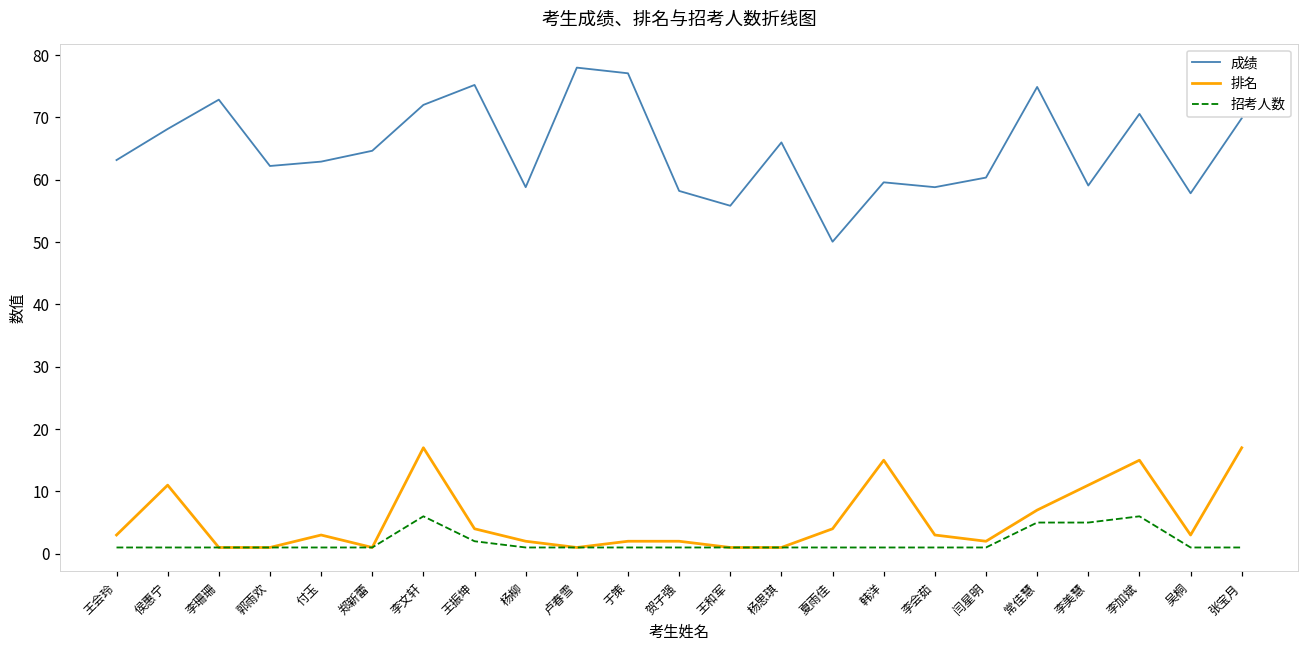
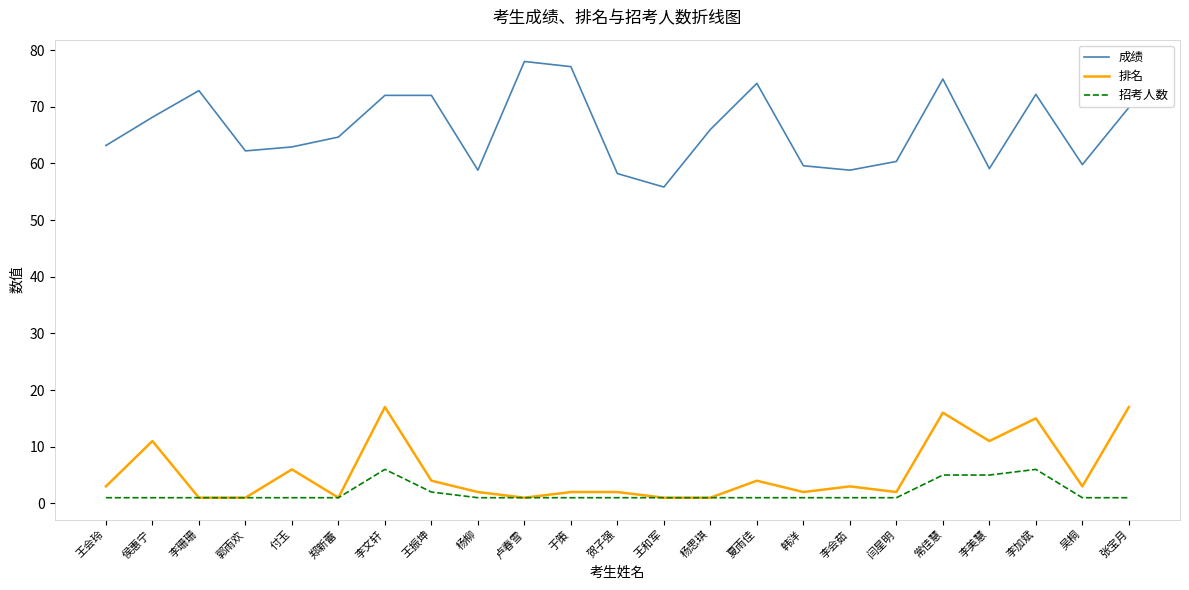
  {
    "成绩": {
      "王会玲": 63,
      "侯惠宁": 68,
      "李珊珊": 73,
      "郭雨欢": 62,
      "付玉": 63,
      "郑新蕾": 65,
      "李文轩": 72,
-     "王振坤": 75,
+     "王振坤": 72,
      "杨柳": 59,
      "卢春雪": 78,
      "于策": 77,
      "贺子强": 58,
      "王和军": 56,
      "杨思琪": 66,
-     "夏雨佳": 50,
+     "夏雨佳": 74,
      "韩洋": 60,
      "李会茹": 59,
      "闫星明": 60,
      "常佳慧": 75,
      "李美慧": 59,
-     "李加斌": 71,
-     "吴桐": 58,
+     "李加斌": 72,
+     "吴桐": 60,
      "张宝月": 70
    },
    "排名": {
      "王会玲": 3,
      "侯惠宁": 11,
-     "付玉": 3,
+     "付玉": 6,
      "李文轩": 17,
      "王振坤": 4,
      "杨柳": 2,
      "于策": 2,
      "贺子强": 2,
      "夏雨佳": 4,
-     "韩洋": 15,
+     "韩洋": 2,
      "李会茹": 3,
      "闫星明": 2,
-     "常佳慧": 7,
+     "常佳慧": 16,
      "李美慧": 11,
      "李加斌": 15,
      "吴桐": 3,
      "张宝月": 17
    },
    "招考人数": {
      "王会玲": 1,
      "侯惠宁": 1,
      "付玉": 1,
      "李文轩": 6,
      "王振坤": 2,
      "杨柳": 1,
      "于策": 1,
      "贺子强": 1,
      "夏雨佳": 1,
      "韩洋": 1,
      "李会茹": 1,
      "闫星明": 1,
      "常佳慧": 5,
      "李美慧": 5,
      "李加斌": 6,
      "吴桐": 1,
      "张宝月": 1
    }
  }
